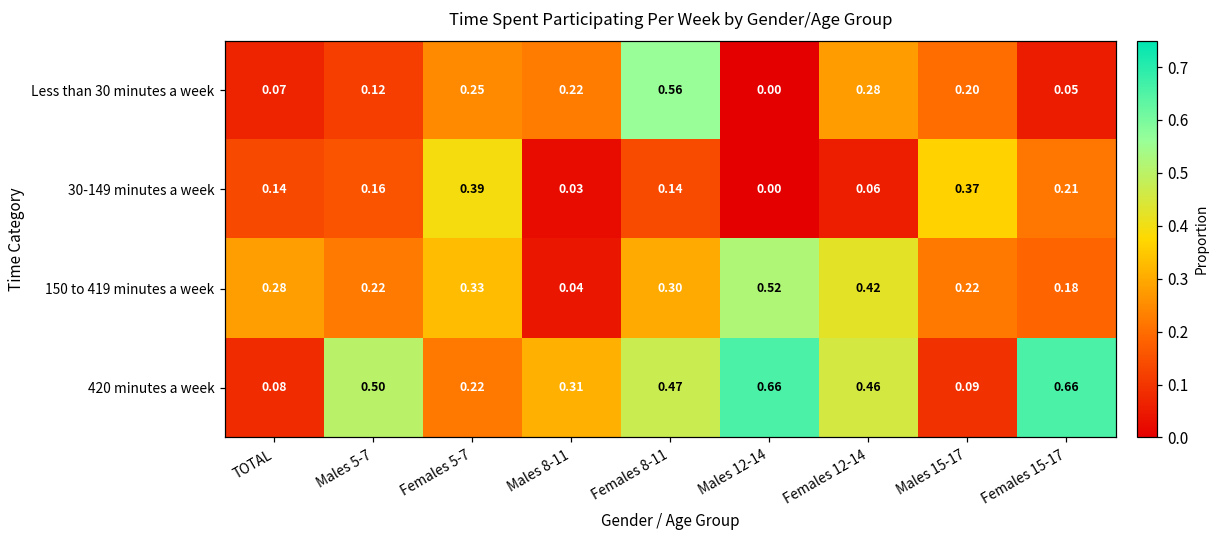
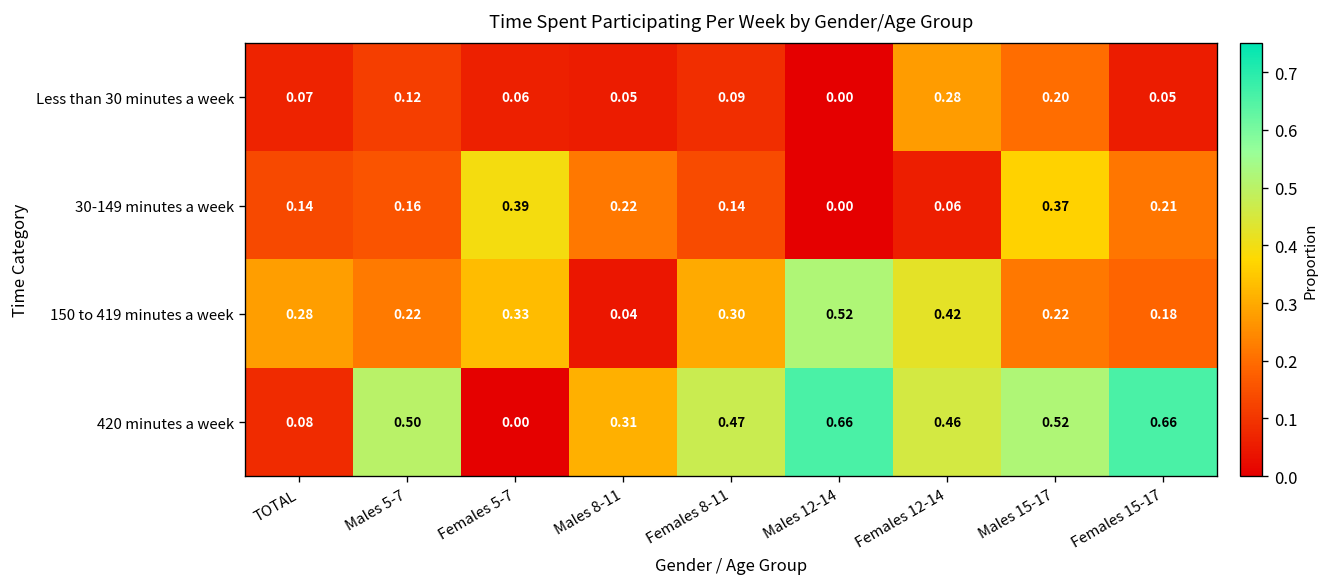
  {
    "Less than 30 minutes a week": {
      "TOTAL": 0.07,
      "Males 5-7": 0.12,
-     "Females 5-7": 0.25,
-     "Males 8-11": 0.22,
-     "Females 8-11": 0.56,
+     "Females 5-7": 0.06,
+     "Males 8-11": 0.05,
+     "Females 8-11": 0.09,
      "Males 12-14": 0.00,
      "Females 12-14": 0.28,
      "Males 15-17": 0.20,
      "Females 15-17": 0.05
    },
    "30-149 minutes a week": {
      "TOTAL": 0.14,
      "Males 5-7": 0.16,
      "Females 5-7": 0.39,
-     "Males 8-11": 0.03,
+     "Males 8-11": 0.22,
      "Females 8-11": 0.14,
      "Males 12-14": 0.00,
      "Females 12-14": 0.06,
      "Males 15-17": 0.37,
      "Females 15-17": 0.21
    },
    "150 to 419 minutes a week": {
      "TOTAL": 0.28,
      "Males 5-7": 0.22,
      "Females 5-7": 0.33,
      "Males 8-11": 0.04,
      "Females 8-11": 0.30,
      "Males 12-14": 0.52,
      "Females 12-14": 0.42,
      "Males 15-17": 0.22,
      "Females 15-17": 0.18
    },
    "420 minutes a week": {
      "TOTAL": 0.08,
      "Males 5-7": 0.50,
-     "Females 5-7": 0.22,
+     "Females 5-7": 0.00,
      "Males 8-11": 0.31,
      "Females 8-11": 0.47,
      "Males 12-14": 0.66,
      "Females 12-14": 0.46,
-     "Males 15-17": 0.09,
+     "Males 15-17": 0.52,
      "Females 15-17": 0.66
    }
  }
